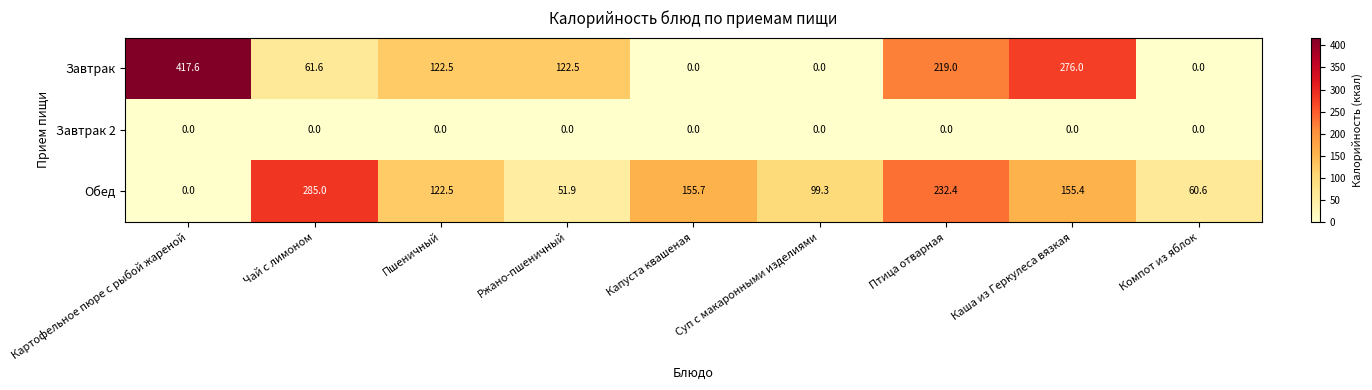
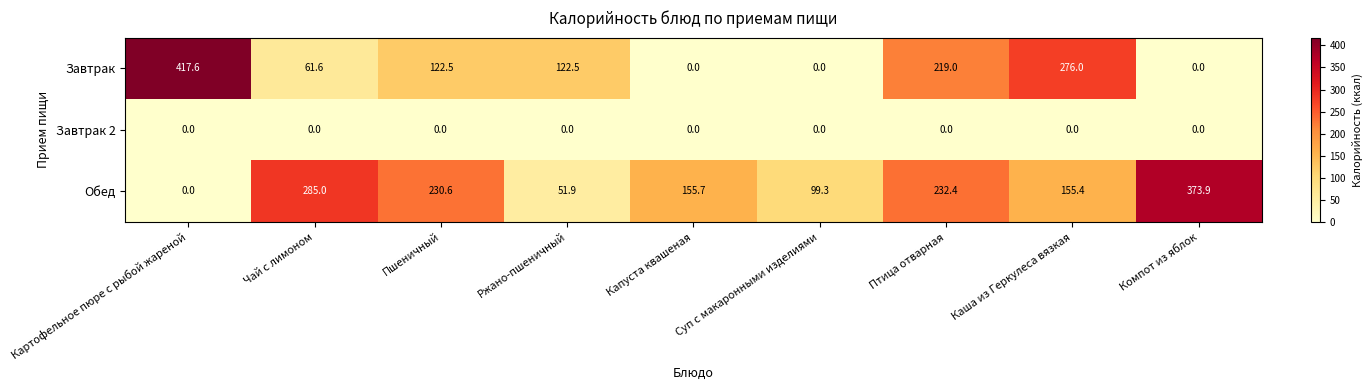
  {
    "Завтрак": {
      "Картофельное пюре с рыбой жареной": 417.6,
      "Чай с лимоном": 61.6,
      "Пшеничный": 122.5,
      "Ржано-пшеничный": 122.5,
      "Капуста квашеная": 0.0,
      "Суп с макаронными изделиями": 0.0,
      "Птица отварная": 219.0,
      "Каша из Геркулеса вязкая": 276.0,
      "Компот из яблок": 0.0
    },
    "Завтрак 2": {
      "Картофельное пюре с рыбой жареной": 0.0,
      "Чай с лимоном": 0.0,
      "Пшеничный": 0.0,
      "Ржано-пшеничный": 0.0,
      "Капуста квашеная": 0.0,
      "Суп с макаронными изделиями": 0.0,
      "Птица отварная": 0.0,
      "Каша из Геркулеса вязкая": 0.0,
      "Компот из яблок": 0.0
    },
    "Обед": {
      "Картофельное пюре с рыбой жареной": 0.0,
      "Чай с лимоном": 285.0,
-     "Пшеничный": 122.5,
+     "Пшеничный": 230.6,
      "Ржано-пшеничный": 51.9,
      "Капуста квашеная": 155.7,
      "Суп с макаронными изделиями": 99.3,
      "Птица отварная": 232.4,
      "Каша из Геркулеса вязкая": 155.4,
-     "Компот из яблок": 60.6
+     "Компот из яблок": 373.9
    }
  }
